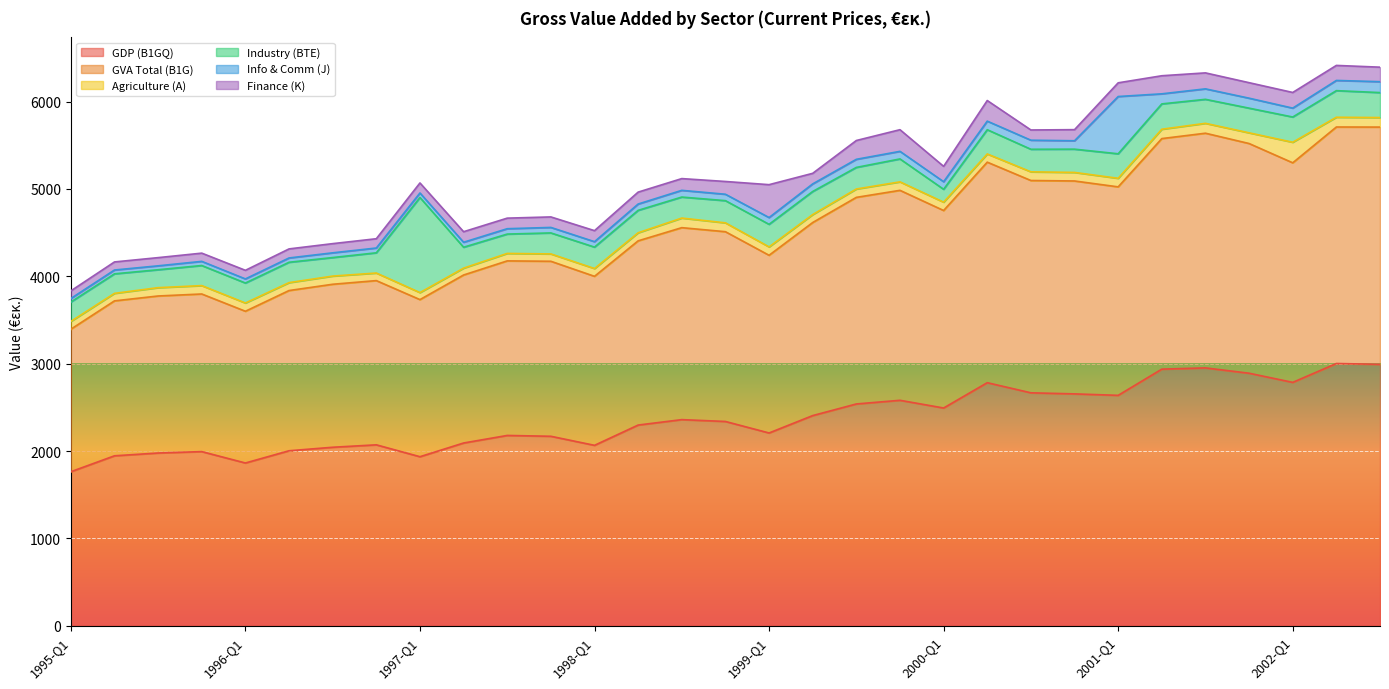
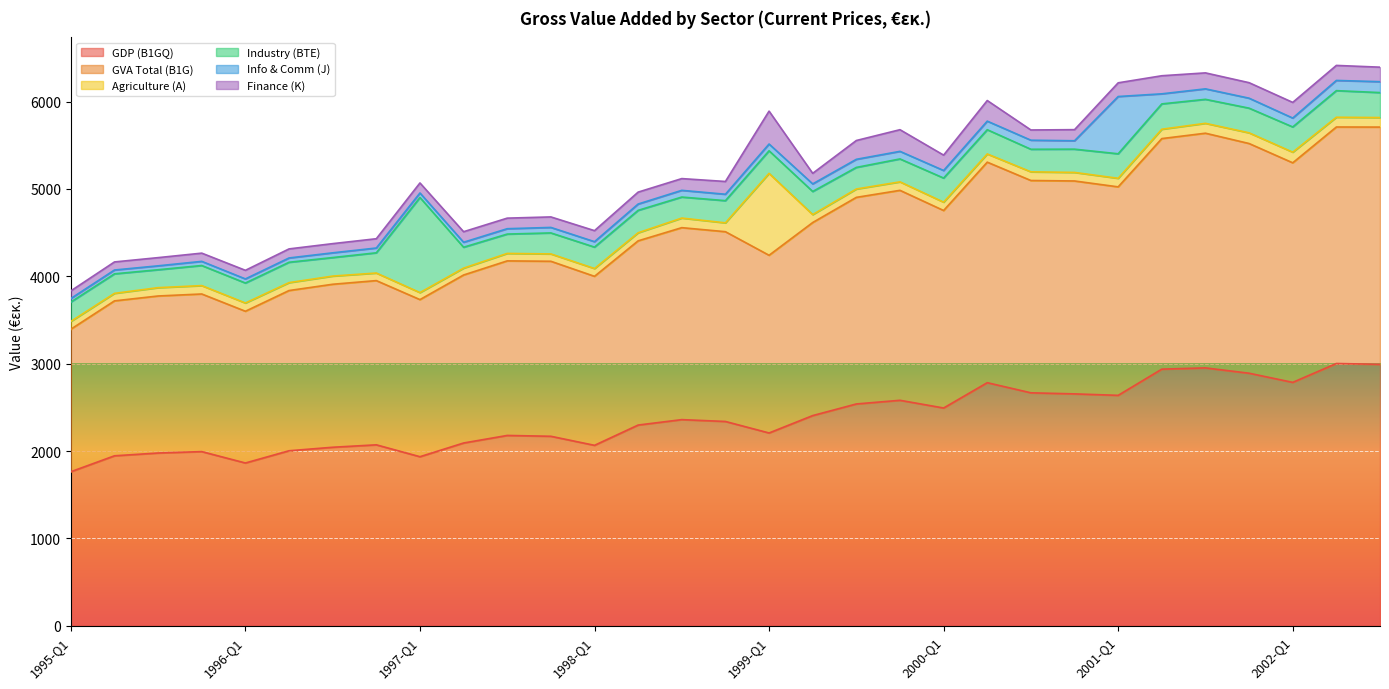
  {
    "Agriculture (A)": {
      "1995-Q1": 100,
      "1996-Q1": 100,
      "1997-Q1": 100,
      "1998-Q1": 100,
-     "1999-Q1": 100,
+     "1999-Q1": 900,
      "2000-Q1": 100,
      "2001-Q1": 100,
-     "2002-Q1": 200
+     "2002-Q1": 100
    },
    "Industry (BTE)": {
      "1995-Q1": 200,
      "1996-Q1": 200,
      "1997-Q1": 1100,
      "1998-Q1": 200,
      "1999-Q1": 300,
-     "2000-Q1": 100,
+     "2000-Q1": 300,
      "2001-Q1": 300,
      "2002-Q1": 300
    },
    "Info & Comm (J)": {
      "1995-Q1": 0,
      "1996-Q1": 0,
      "1997-Q1": 100,
      "1998-Q1": 100,
      "1999-Q1": 100,
      "2000-Q1": 100,
      "2001-Q1": 700,
      "2002-Q1": 100
    },
    "Finance (K)": {
      "1995-Q1": 100,
      "1996-Q1": 100,
      "1997-Q1": 100,
      "1998-Q1": 100,
      "1999-Q1": 400,
      "2000-Q1": 200,
      "2001-Q1": 200,
      "2002-Q1": 200
    }
  }
